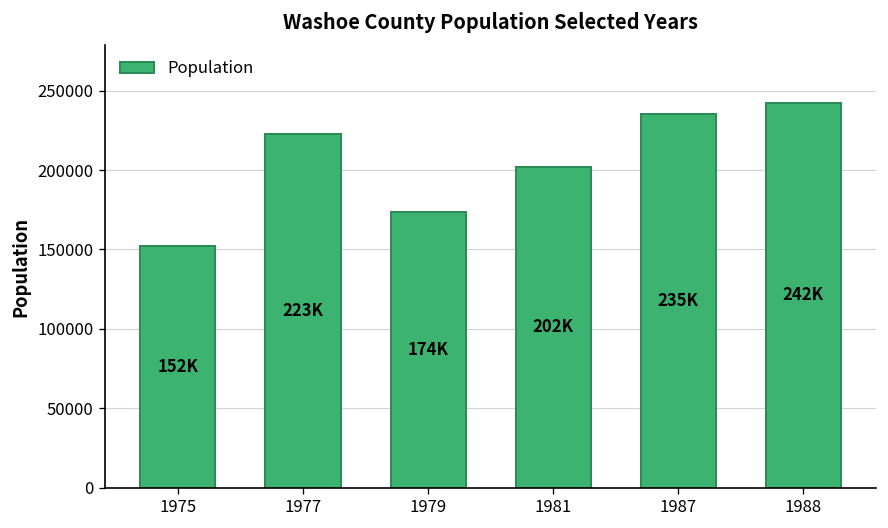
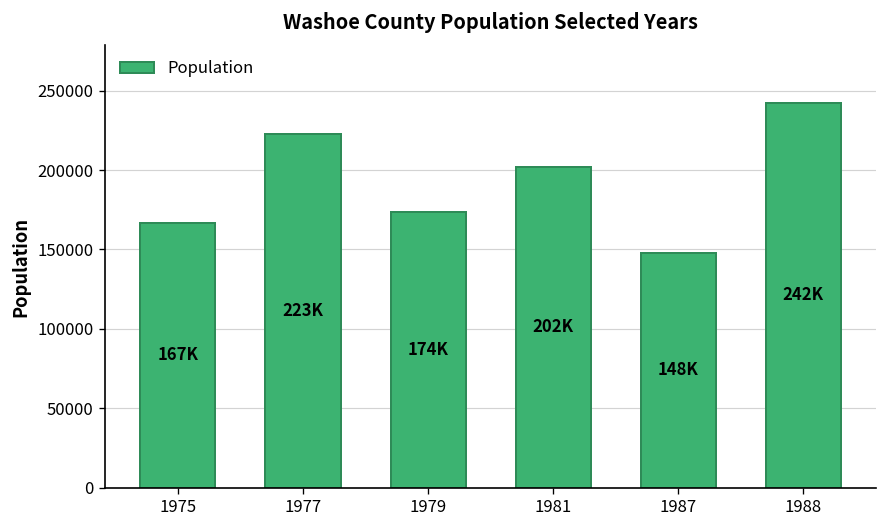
  {
-   "1975": "152K",
+   "1975": "167K",
    "1977": "223K",
    "1979": "174K",
    "1981": "202K",
-   "1987": "235K",
+   "1987": "148K",
    "1988": "242K"
  }
